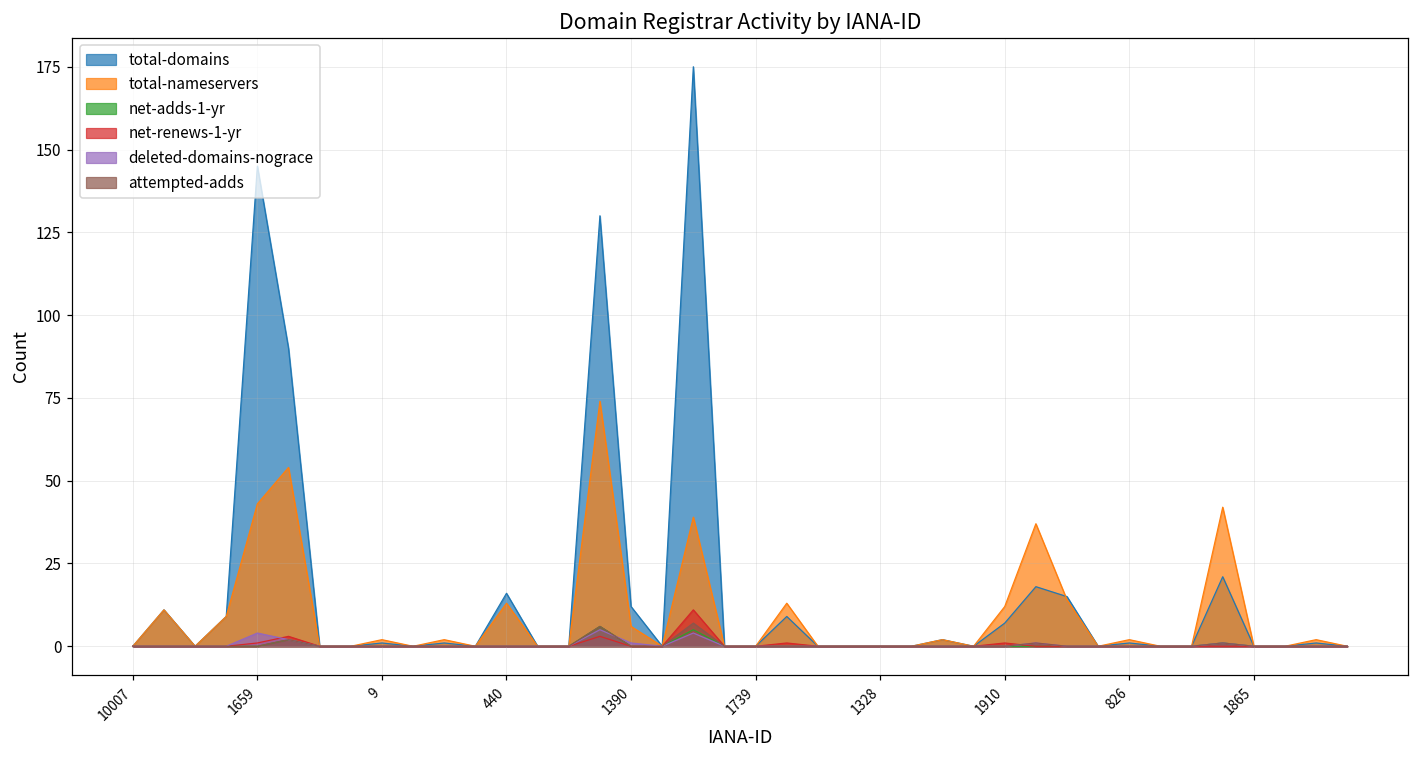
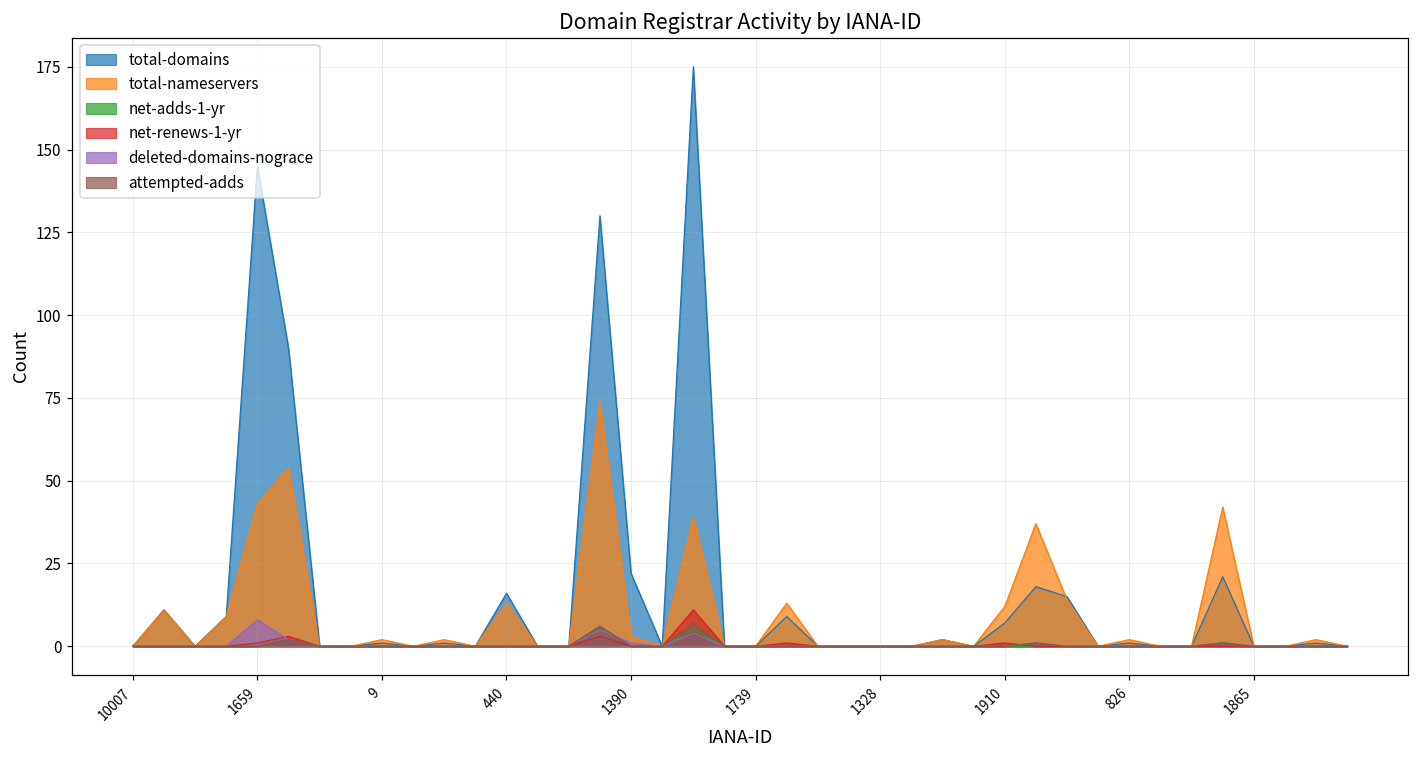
  {
    "total-domains": {
      "440": 16,
-     "1390": 12,
+     "1390": 22,
      "1910": 7,
      "826": 1
    },
    "total-nameservers": {
      "1659": 43,
      "440": 13,
-     "1390": 6,
+     "1390": 3,
      "1910": 12,
      "826": 2
    },
    "net-renews-1-yr": {
      "1659": 1,
      "1910": 1
    },
    "deleted-domains-nograce": {
-     "1659": 4,
+     "1659": 8,
      "1390": 1
    }
  }
